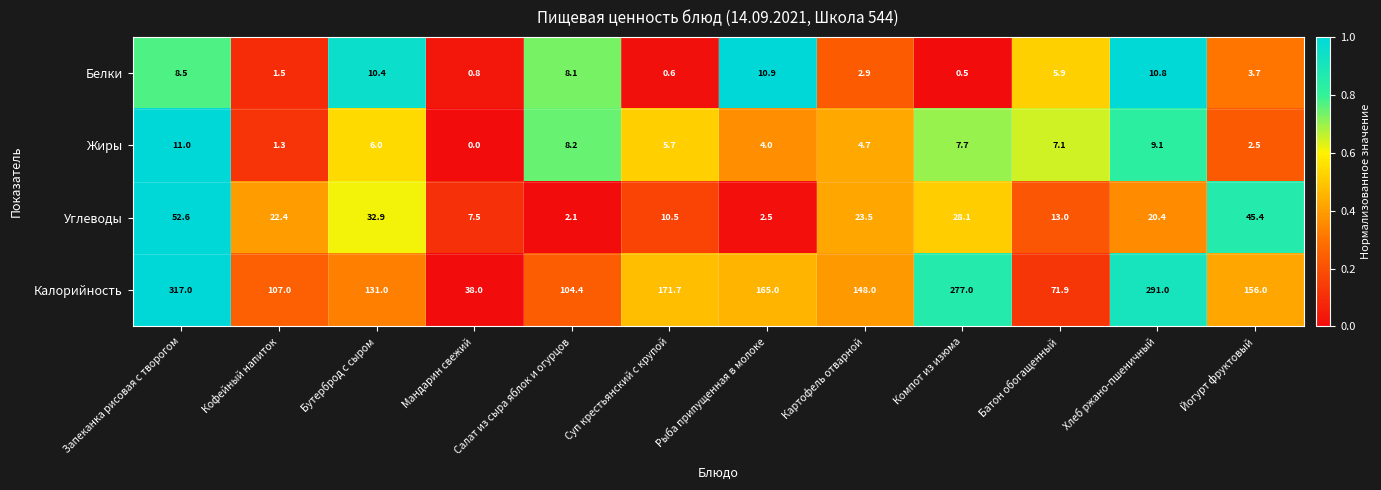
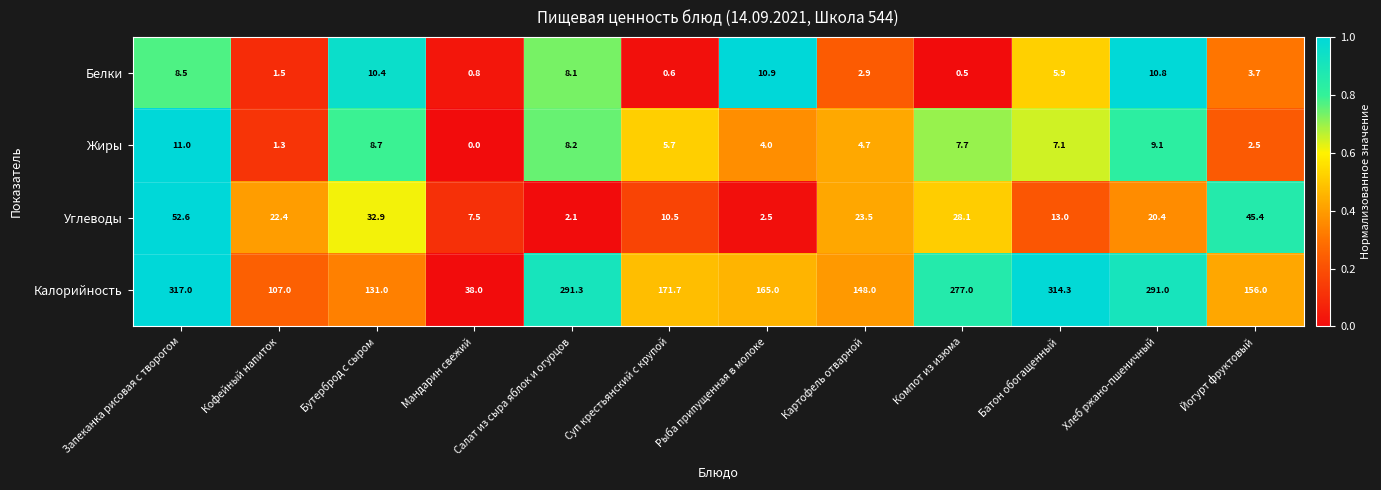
  {
    "Белки": {
      "Запеканка рисовая с творогом": 8.5,
      "Кофейный напиток": 1.5,
      "Бутерброд с сыром": 10.4,
      "Мандарин свежий": 0.8,
      "Салат из сыра яблок и огурцов": 8.1,
      "Суп крестьянский с крупой": 0.6,
      "Рыба припущенная в молоке": 10.9,
      "Картофель отварной": 2.9,
      "Компот из изюма": 0.5,
      "Батон обогащенный": 5.9,
      "Хлеб ржано-пшеничный": 10.8,
      "Йогурт фруктовый": 3.7
    },
    "Жиры": {
      "Запеканка рисовая с творогом": 11.0,
      "Кофейный напиток": 1.3,
-     "Бутерброд с сыром": 6.0,
+     "Бутерброд с сыром": 8.7,
      "Мандарин свежий": 0.0,
      "Салат из сыра яблок и огурцов": 8.2,
      "Суп крестьянский с крупой": 5.7,
      "Рыба припущенная в молоке": 4.0,
      "Картофель отварной": 4.7,
      "Компот из изюма": 7.7,
      "Батон обогащенный": 7.1,
      "Хлеб ржано-пшеничный": 9.1,
      "Йогурт фруктовый": 2.5
    },
    "Углеводы": {
      "Запеканка рисовая с творогом": 52.6,
      "Кофейный напиток": 22.4,
      "Бутерброд с сыром": 32.9,
      "Мандарин свежий": 7.5,
      "Салат из сыра яблок и огурцов": 2.1,
      "Суп крестьянский с крупой": 10.5,
      "Рыба припущенная в молоке": 2.5,
      "Картофель отварной": 23.5,
      "Компот из изюма": 28.1,
      "Батон обогащенный": 13.0,
      "Хлеб ржано-пшеничный": 20.4,
      "Йогурт фруктовый": 45.4
    },
    "Калорийность": {
      "Запеканка рисовая с творогом": 317.0,
      "Кофейный напиток": 107.0,
      "Бутерброд с сыром": 131.0,
      "Мандарин свежий": 38.0,
-     "Салат из сыра яблок и огурцов": 104.4,
+     "Салат из сыра яблок и огурцов": 291.3,
      "Суп крестьянский с крупой": 171.7,
      "Рыба припущенная в молоке": 165.0,
      "Картофель отварной": 148.0,
      "Компот из изюма": 277.0,
-     "Батон обогащенный": 71.9,
+     "Батон обогащенный": 314.3,
      "Хлеб ржано-пшеничный": 291.0,
      "Йогурт фруктовый": 156.0
    }
  }
